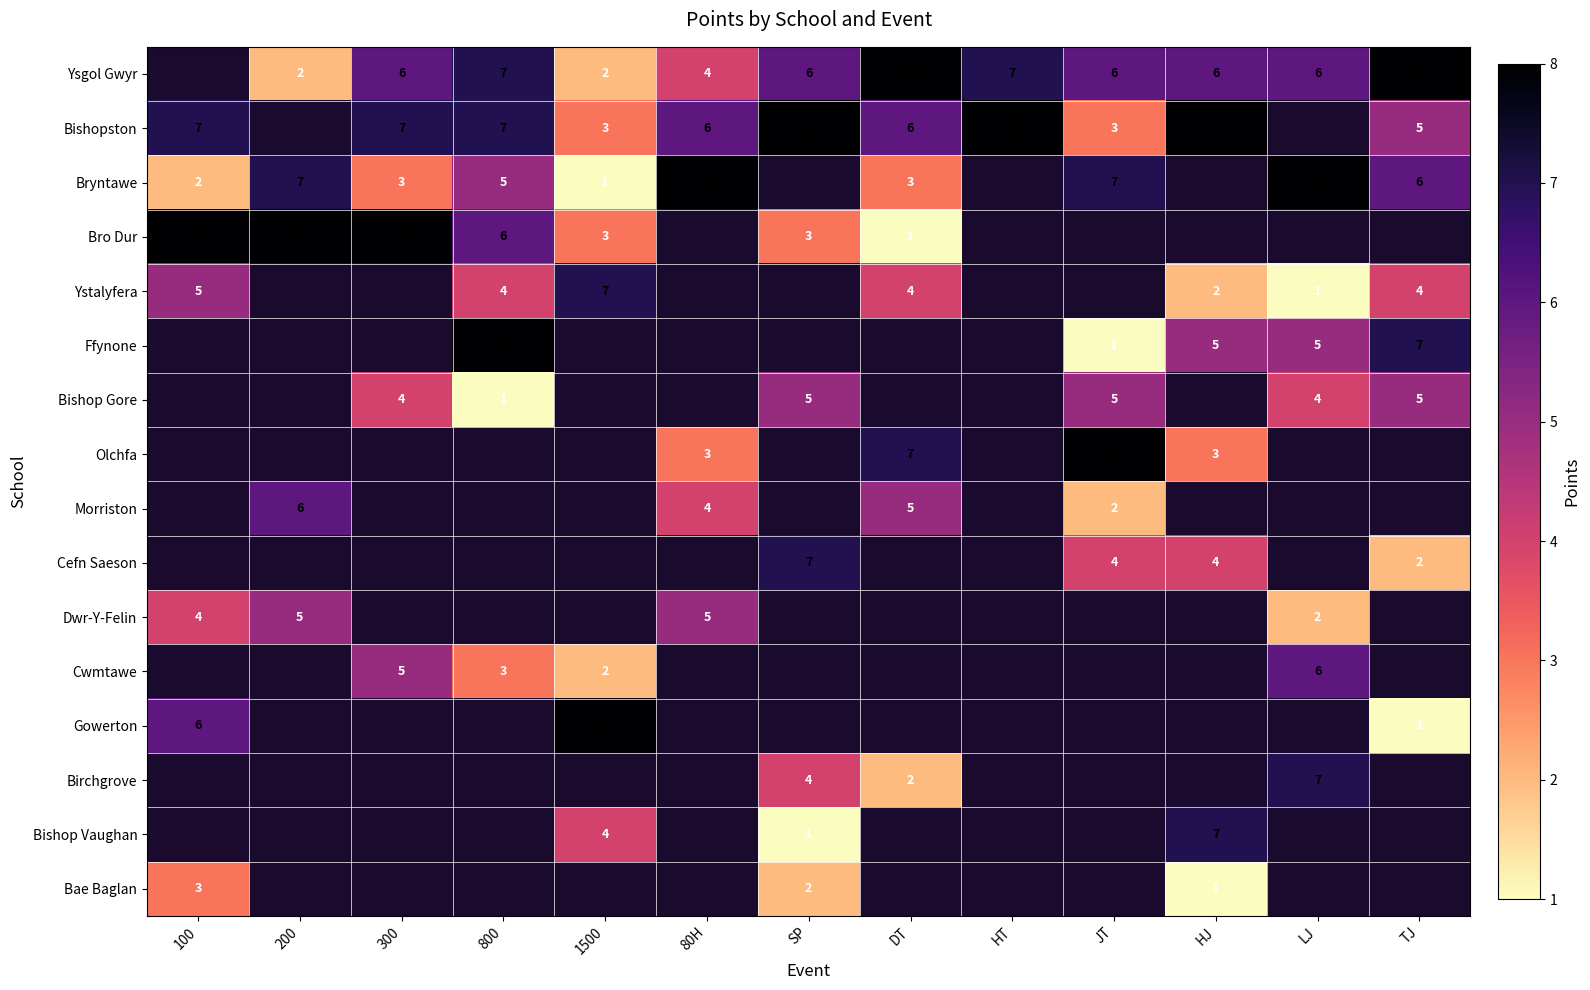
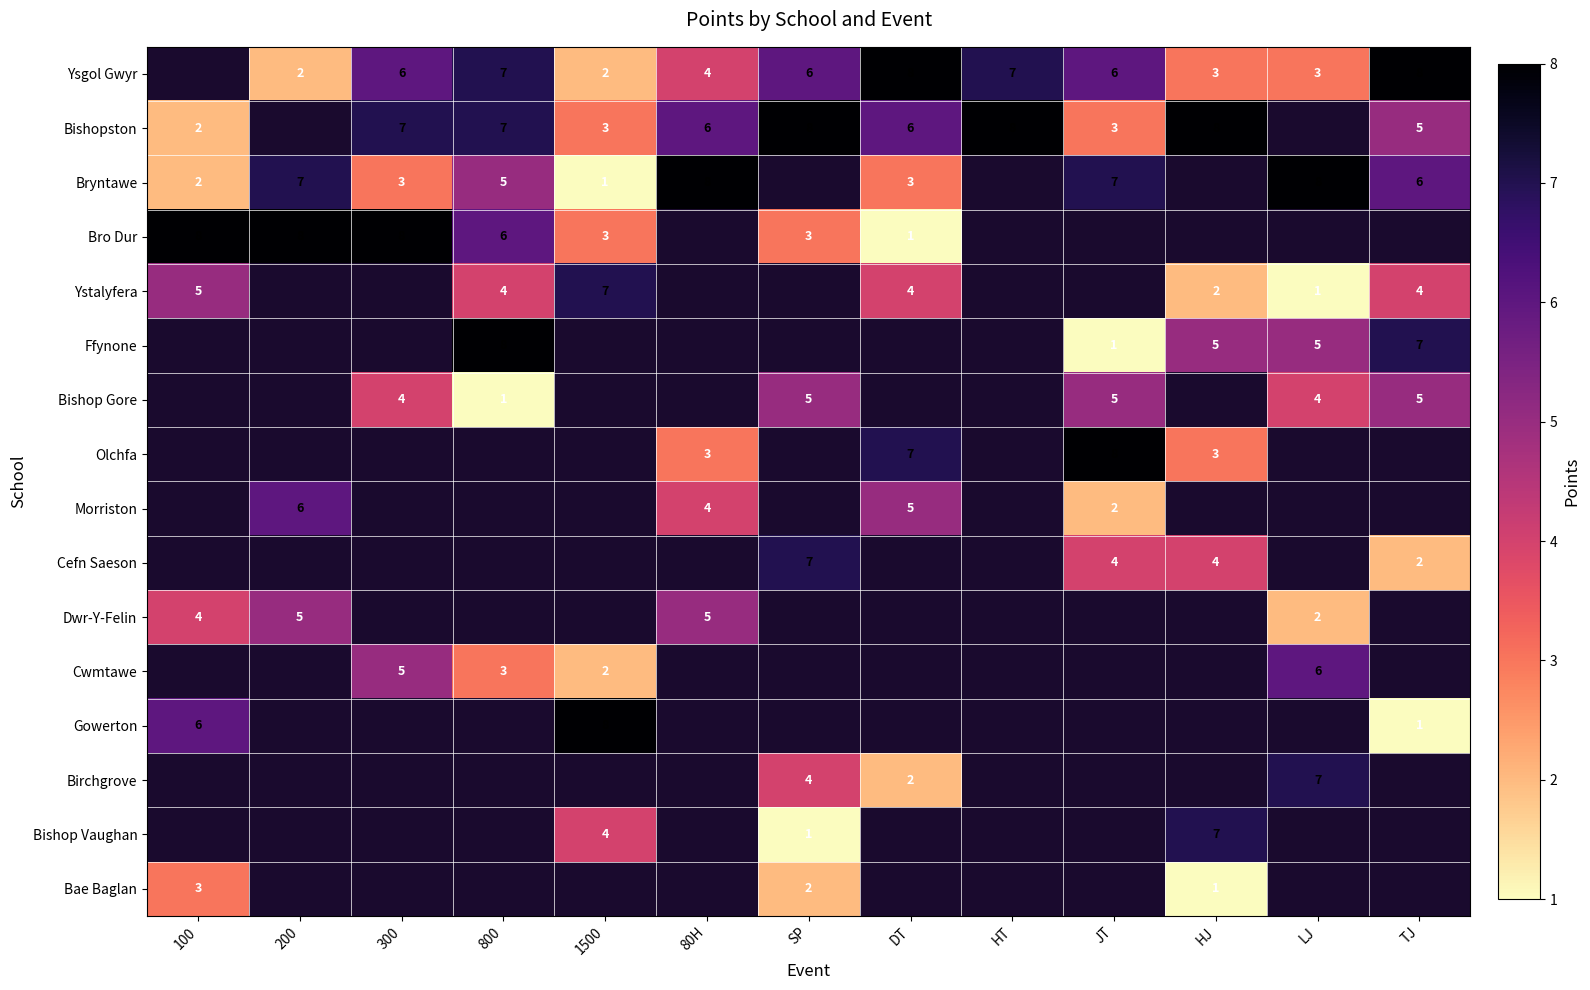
  {
    "Ysgol Gwyr": {
      "200": 2,
      "300": 6,
      "800": 7,
      "1500": 2,
      "80H": 4,
      "SP": 6,
      "HT": 7,
      "JT": 6,
-     "HJ": 6,
-     "LJ": 6
+     "HJ": 3,
+     "LJ": 3
    },
    "Bishopston": {
-     "100": 7,
+     "100": 2,
      "300": 7,
      "800": 7,
      "1500": 3,
      "80H": 6,
      "DT": 6,
      "JT": 3,
      "TJ": 5
    },
    "Bryntawe": {
      "100": 2,
      "200": 7,
      "300": 3,
      "800": 5,
      "1500": 1,
      "DT": 3,
      "JT": 7,
      "TJ": 6
    },
    "Bro Dur": {
      "800": 6,
      "1500": 3,
      "SP": 3,
      "DT": 1
    },
    "Ystalyfera": {
      "100": 5,
      "800": 4,
      "1500": 7,
      "DT": 4,
      "HJ": 2,
      "LJ": 1,
      "TJ": 4
    },
    "Ffynone": {
      "JT": 1,
      "HJ": 5,
      "LJ": 5,
      "TJ": 7
    },
    "Bishop Gore": {
      "300": 4,
      "800": 1,
      "SP": 5,
      "JT": 5,
      "LJ": 4,
      "TJ": 5
    },
    "Olchfa": {
      "80H": 3,
      "DT": 7,
      "HJ": 3
    },
    "Morriston": {
      "200": 6,
      "80H": 4,
      "DT": 5,
      "JT": 2
    },
    "Cefn Saeson": {
      "SP": 7,
      "JT": 4,
      "HJ": 4,
      "TJ": 2
    },
    "Dwr-Y-Felin": {
      "100": 4,
      "200": 5,
      "80H": 5,
      "LJ": 2
    },
    "Cwmtawe": {
      "300": 5,
      "800": 3,
      "1500": 2,
      "LJ": 6
    },
    "Gowerton": {
      "100": 6,
      "TJ": 1
    },
    "Birchgrove": {
      "SP": 4,
      "DT": 2,
      "LJ": 7
    },
    "Bishop Vaughan": {
      "1500": 4,
      "SP": 1,
      "HJ": 7
    },
    "Bae Baglan": {
      "100": 3,
      "SP": 2,
      "HJ": 1
    }
  }
